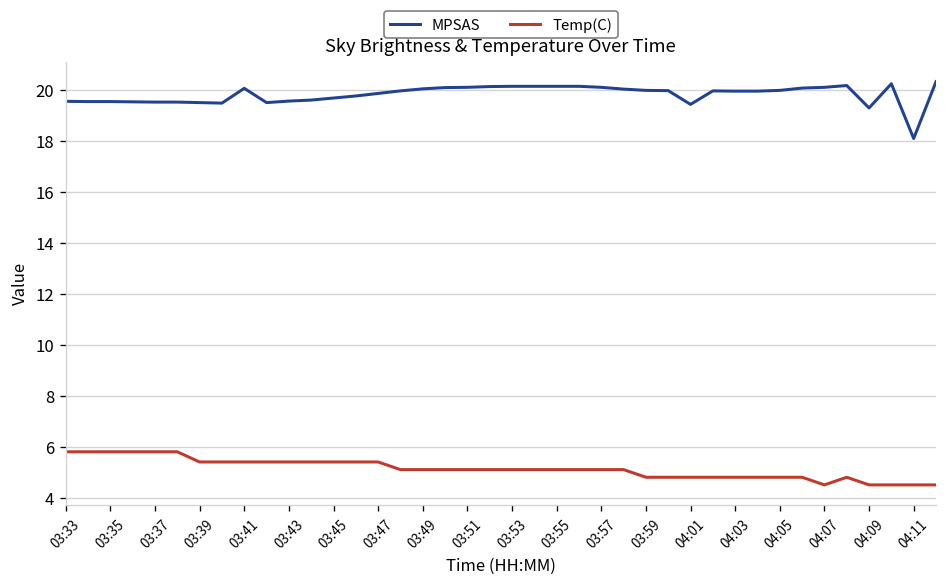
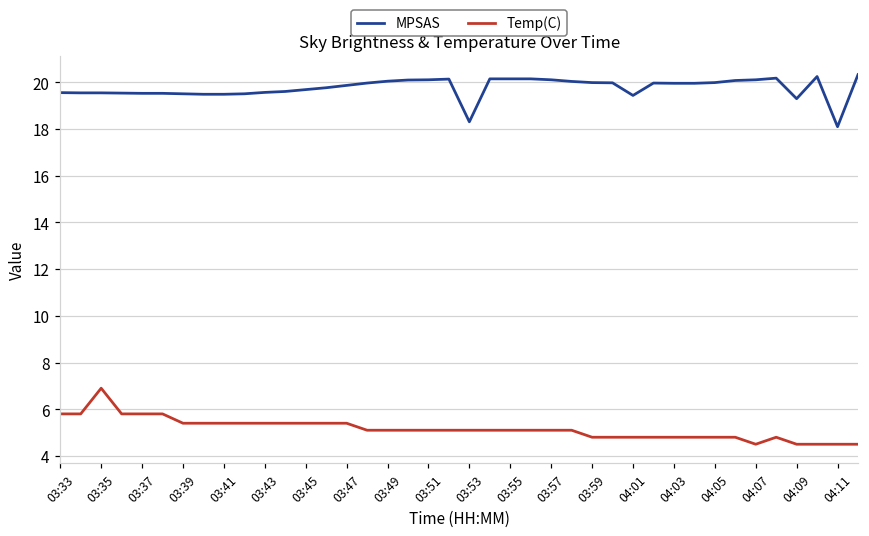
  {
    "MPSAS": {
      "03:33": 19.6,
      "03:35": 19.6,
      "03:37": 19.5,
      "03:39": 19.5,
-     "03:41": 20.1,
+     "03:41": 19.5,
      "03:43": 19.6,
      "03:45": 19.7,
      "03:47": 19.9,
      "03:49": 20.1,
      "03:51": 20.1,
-     "03:53": 20.2,
+     "03:53": 18.3,
      "03:55": 20.2,
      "03:57": 20.1,
      "03:59": 20.0,
      "04:01": 19.4,
      "04:03": 20.0,
      "04:05": 20.0,
      "04:07": 20.1,
      "04:09": 19.3,
      "04:11": 18.1
    },
    "Temp(C)": {
      "03:33": 5.8,
-     "03:35": 5.8,
+     "03:35": 6.9,
      "03:37": 5.8,
      "03:39": 5.4,
      "03:41": 5.4,
      "03:43": 5.4,
      "03:45": 5.4,
      "03:47": 5.4,
      "03:49": 5.1,
      "03:51": 5.1,
      "03:53": 5.1,
      "03:55": 5.1,
      "03:57": 5.1,
      "03:59": 4.8,
      "04:01": 4.8,
      "04:03": 4.8,
      "04:05": 4.8,
      "04:07": 4.5,
      "04:09": 4.5,
      "04:11": 4.5
    }
  }
